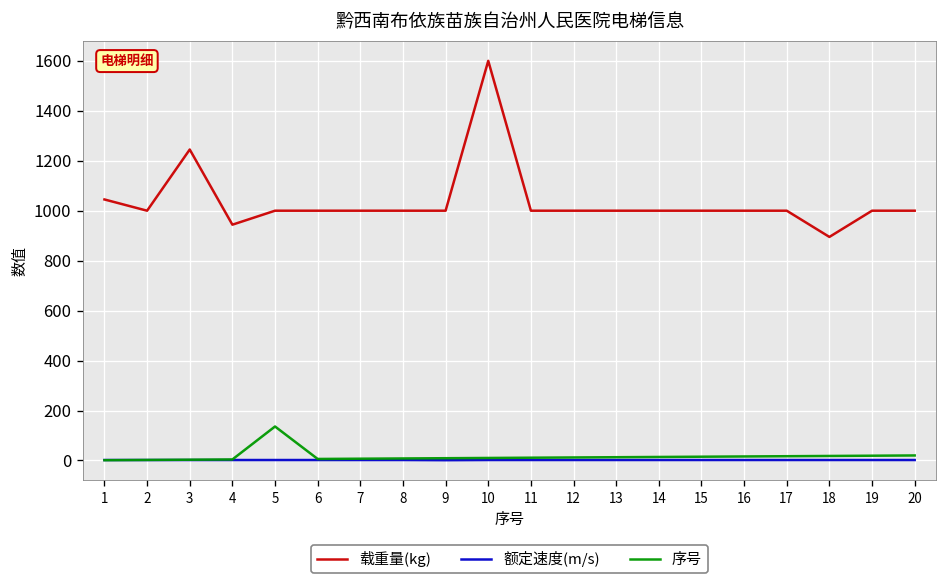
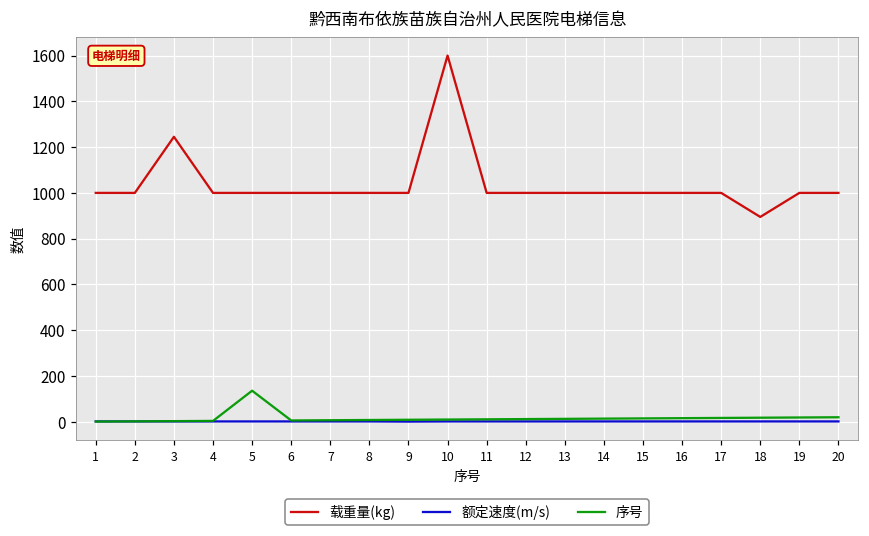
  {
    "载重量(kg)": {
-     "1": 1050,
+     "1": 1000,
      "2": 1000,
      "3": 1250,
-     "4": 940,
+     "4": 1000,
      "5": 1000,
      "6": 1000,
      "7": 1000,
      "8": 1000,
      "9": 1000,
      "10": 1600,
      "11": 1000,
      "12": 1000,
      "13": 1000,
      "14": 1000,
      "15": 1000,
      "16": 1000,
      "17": 1000,
      "18": 900,
      "19": 1000,
      "20": 1000
    },
    "额定速度(m/s)": {
      "5": 0,
      "14": 0,
      "15": 0,
      "16": 0,
      "17": 0,
      "18": 0,
      "19": 0,
      "20": 0
    },
    "序号": {
      "5": 140,
      "14": 10,
      "15": 20,
      "16": 20,
      "17": 20,
      "18": 20,
      "19": 20,
      "20": 20
    }
  }
